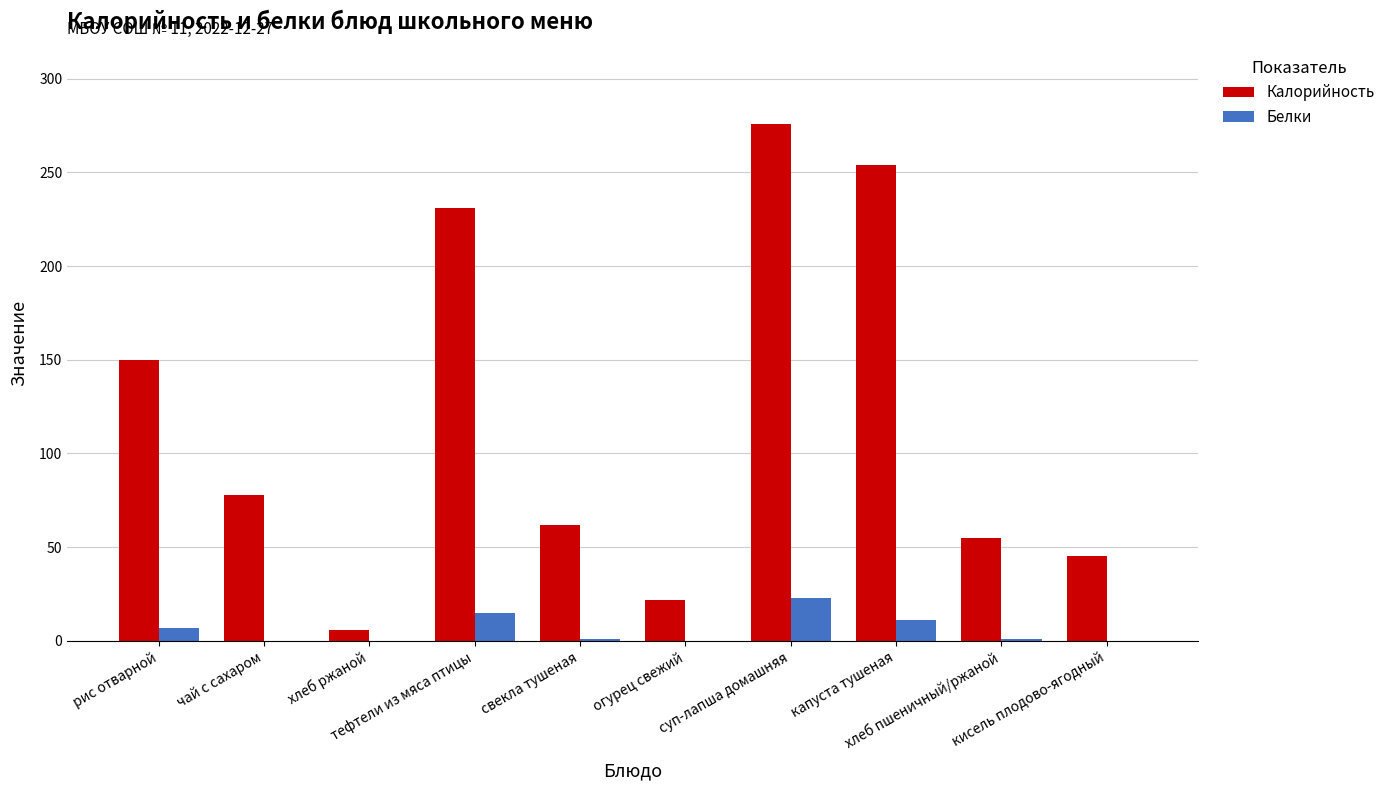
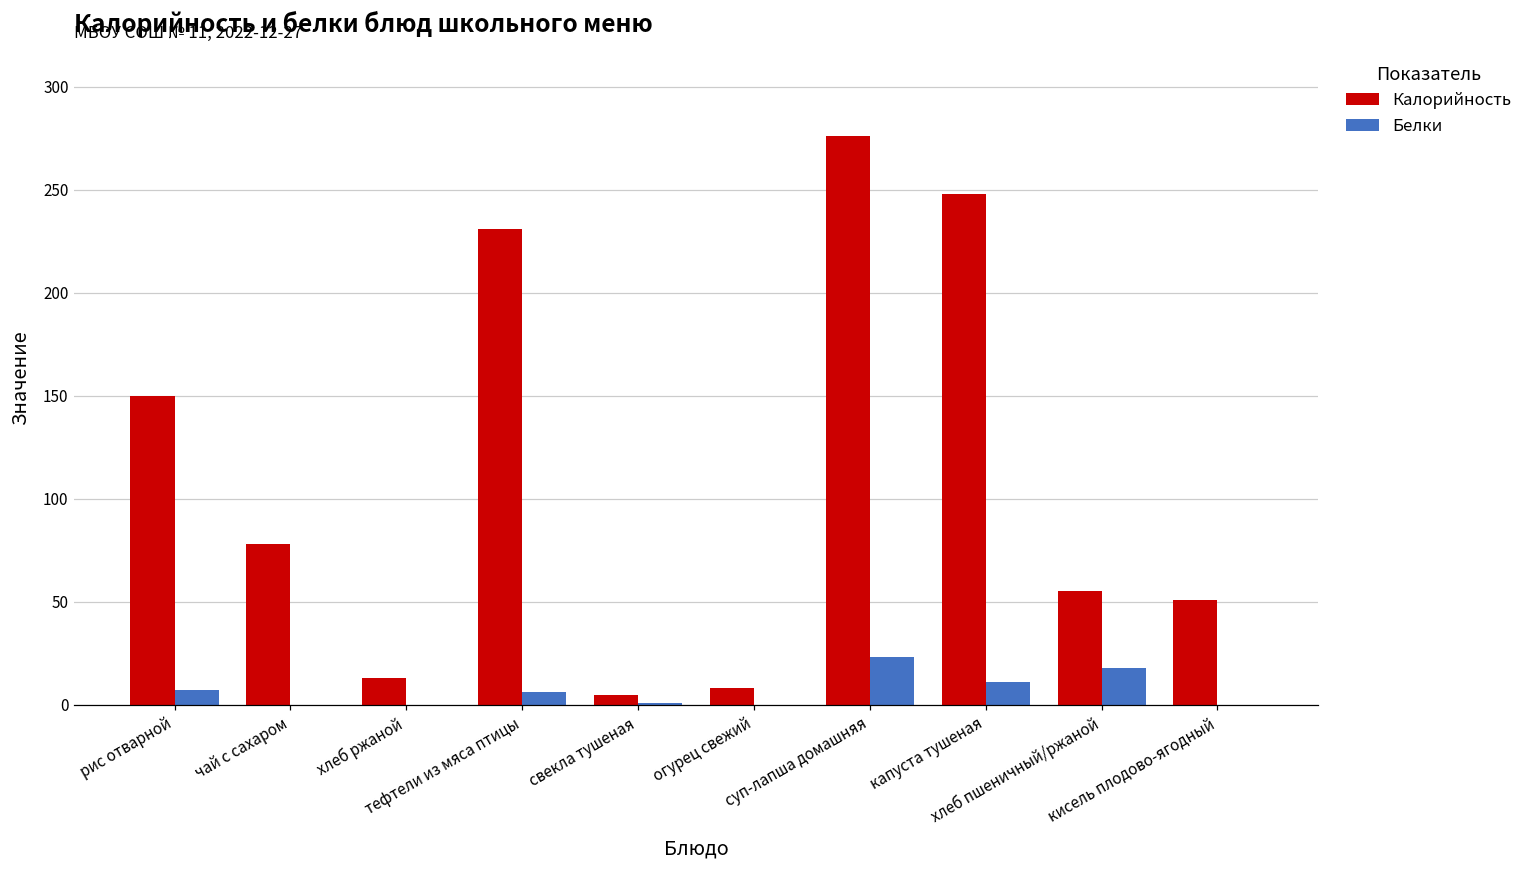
  {
    "Калорийность": {
      "рис отварной": 150,
      "чай с сахаром": 78,
-     "хлеб ржаной": 6,
+     "хлеб ржаной": 13,
      "тефтели из мяса птицы": 231,
-     "свекла тушеная": 62,
-     "огурец свежий": 22,
+     "свекла тушеная": 5,
+     "огурец свежий": 8,
      "суп-лапша домашняя": 276,
-     "капуста тушеная": 254,
+     "капуста тушеная": 248,
      "хлеб пшеничный/ржаной": 55,
-     "кисель плодово-ягодный": 45
+     "кисель плодово-ягодный": 51
    },
    "Белки": {
      "рис отварной": 7,
      "чай с сахаром": 0,
      "хлеб ржаной": 0,
-     "тефтели из мяса птицы": 15,
+     "тефтели из мяса птицы": 6,
      "огурец свежий": 0,
      "суп-лапша домашняя": 23,
      "капуста тушеная": 11,
-     "хлеб пшеничный/ржаной": 1,
+     "хлеб пшеничный/ржаной": 18,
      "кисель плодово-ягодный": 0
    }
  }
